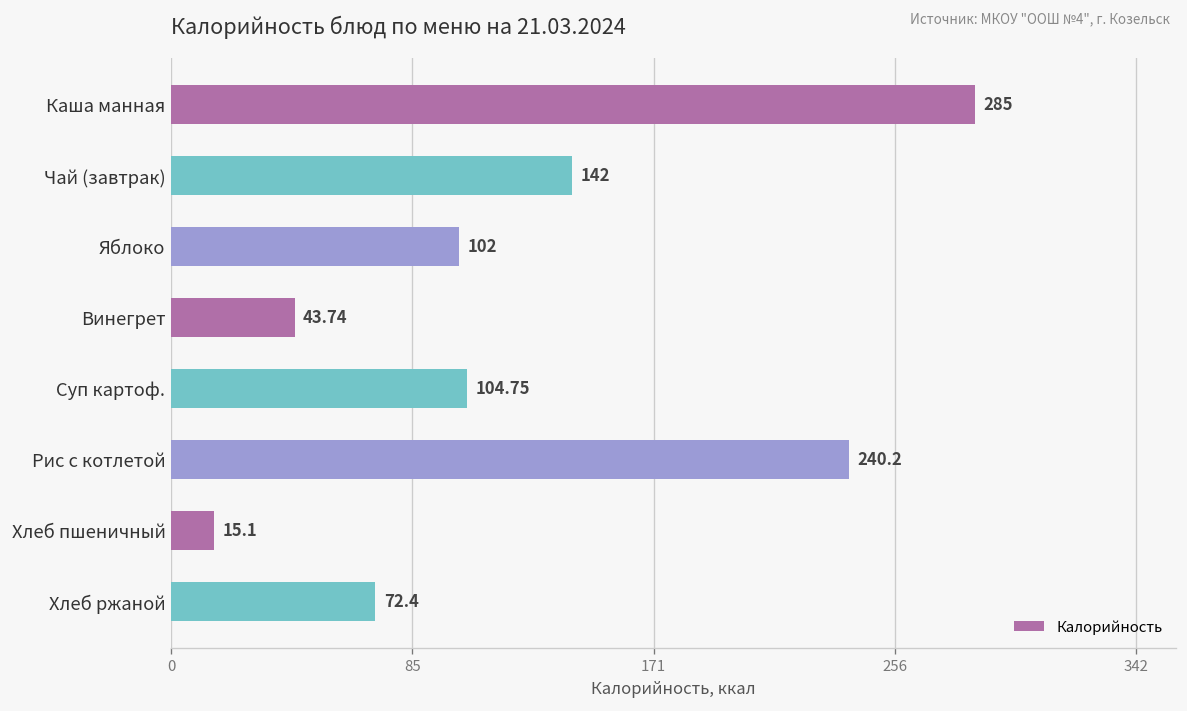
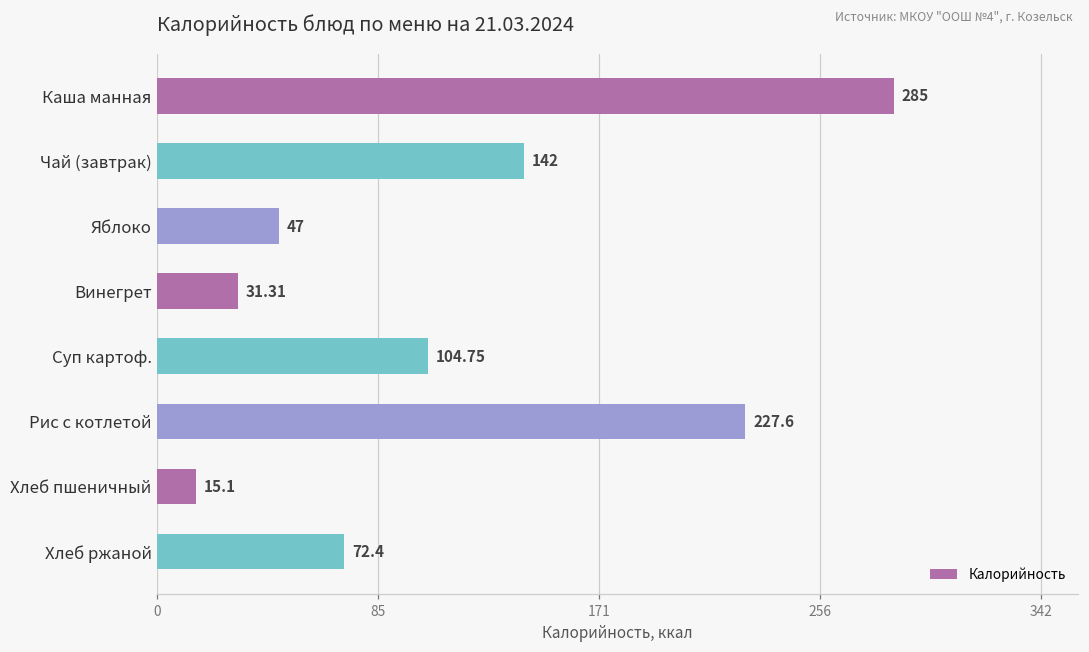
  {
    "Каша манная": 285,
    "Чай (завтрак)": 142,
-   "Яблоко": 102,
-   "Винегрет": 43.74,
+   "Яблоко": 47,
+   "Винегрет": 31.31,
    "Суп картоф.": 104.75,
-   "Рис с котлетой": 240.2,
+   "Рис с котлетой": 227.6,
    "Хлеб пшеничный": 15.1,
    "Хлеб ржаной": 72.4
  }
